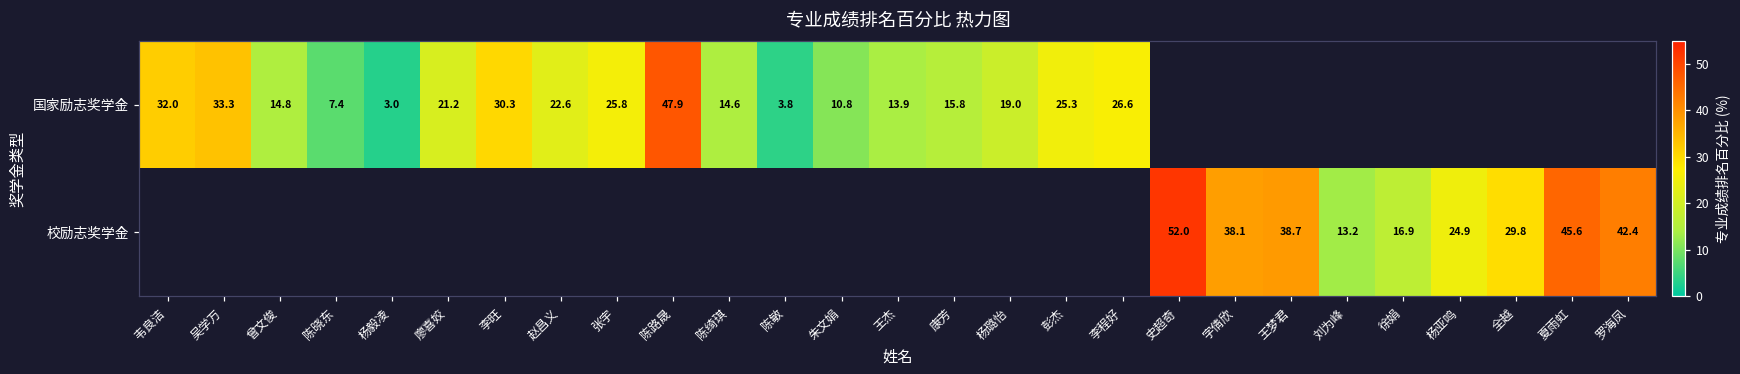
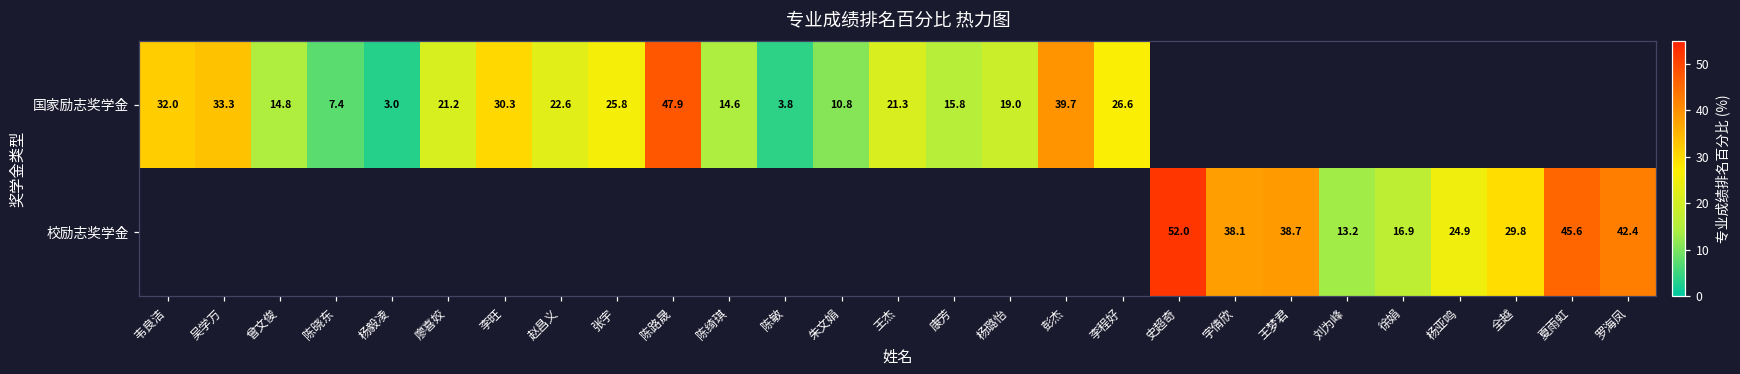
  {
    "国家励志奖学金": {
      "韦良洁": 32.0,
      "吴学万": 33.3,
      "曾文俊": 14.8,
      "陈晓东": 7.4,
      "杨毅凌": 3.0,
      "廖喜姣": 21.2,
      "李旺": 30.3,
      "赵昌义": 22.6,
      "张宇": 25.8,
      "陈路晟": 47.9,
      "陈绮琪": 14.6,
      "陈敏": 3.8,
      "朱文娟": 10.8,
-     "王杰": 13.9,
+     "王杰": 21.3,
      "康芳": 15.8,
      "杨璐怡": 19.0,
-     "彭杰": 25.3,
+     "彭杰": 39.7,
      "李程好": 26.6
    },
    "校励志奖学金": {
      "史超奇": 52.0,
      "字倩欣": 38.1,
      "王梦君": 38.7,
      "刘为峰": 13.2,
      "徐娟": 16.9,
      "杨亚鸣": 24.9,
      "全越": 29.8,
      "夏雨虹": 45.6,
      "罗海凤": 42.4
    }
  }
